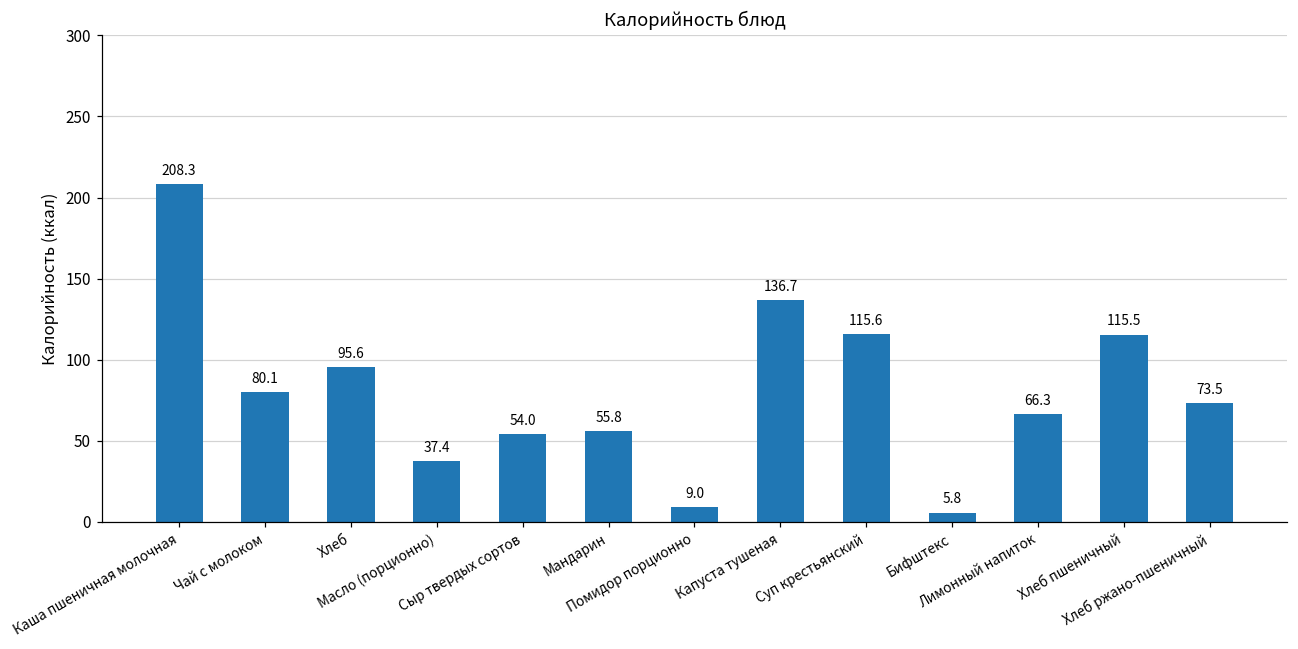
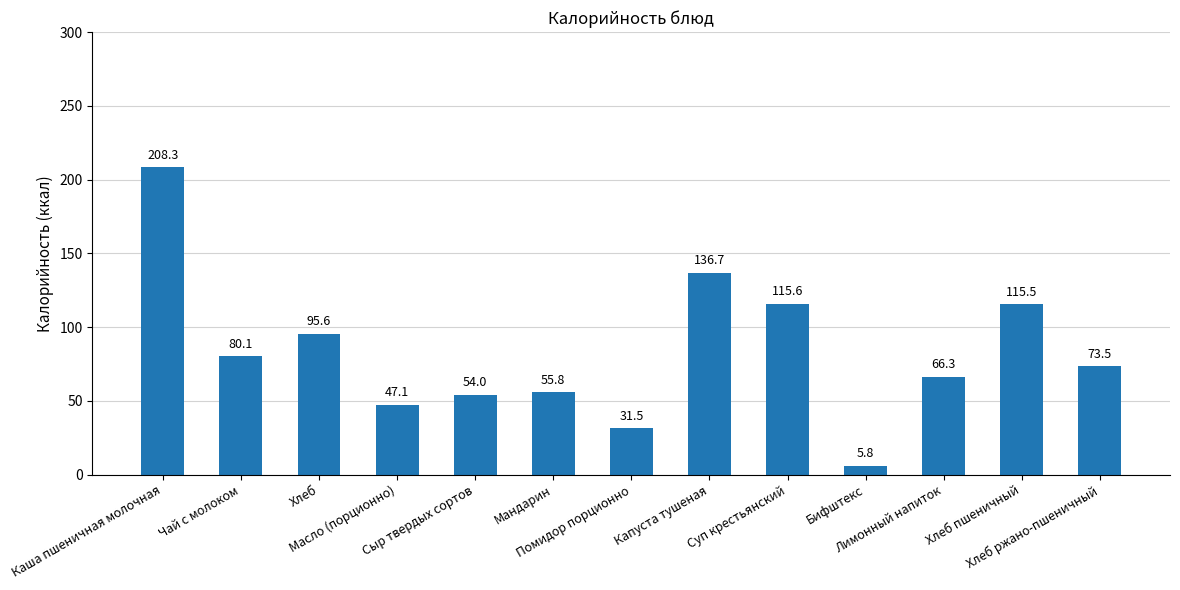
  {
    "Каша пшеничная молочная": 208.3,
    "Чай с молоком": 80.1,
    "Хлеб": 95.6,
-   "Масло (порционно)": 37.4,
+   "Масло (порционно)": 47.1,
    "Сыр твердых сортов": 54.0,
    "Мандарин": 55.8,
-   "Помидор порционно": 9.0,
+   "Помидор порционно": 31.5,
    "Капуста тушеная": 136.7,
    "Суп крестьянский": 115.6,
    "Бифштекс": 5.8,
    "Лимонный напиток": 66.3,
    "Хлеб пшеничный": 115.5,
    "Хлеб ржано-пшеничный": 73.5
  }
